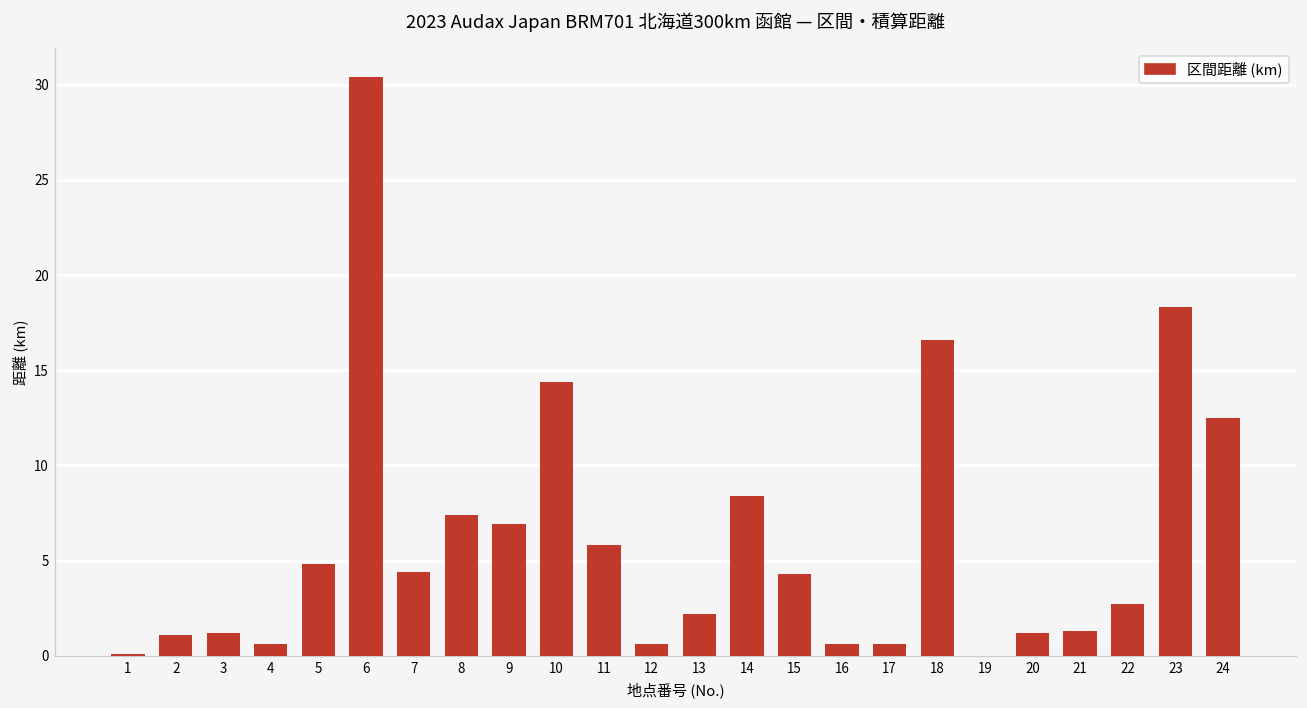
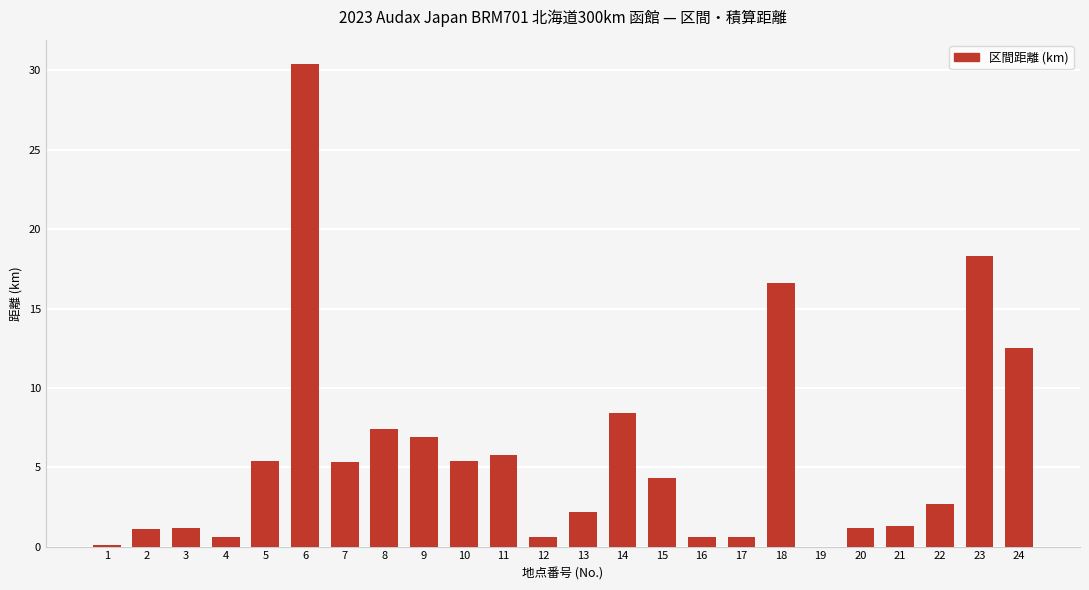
  {
    "2": 1.1,
    "3": 1.2,
    "4": 0.6,
-   "5": 4.8,
+   "5": 5.4,
    "6": 30.4,
-   "7": 4.4,
+   "7": 5.3,
    "8": 7.4,
    "9": 6.9,
-   "10": 14.4,
+   "10": 5.4,
    "11": 5.8,
    "12": 0.6,
    "13": 2.2,
    "14": 8.4,
    "15": 4.3,
    "16": 0.6,
    "17": 0.6,
    "18": 16.6,
    "19": 0.0,
    "20": 1.2,
    "21": 1.3,
    "22": 2.7,
    "23": 18.3,
    "24": 12.5
  }
